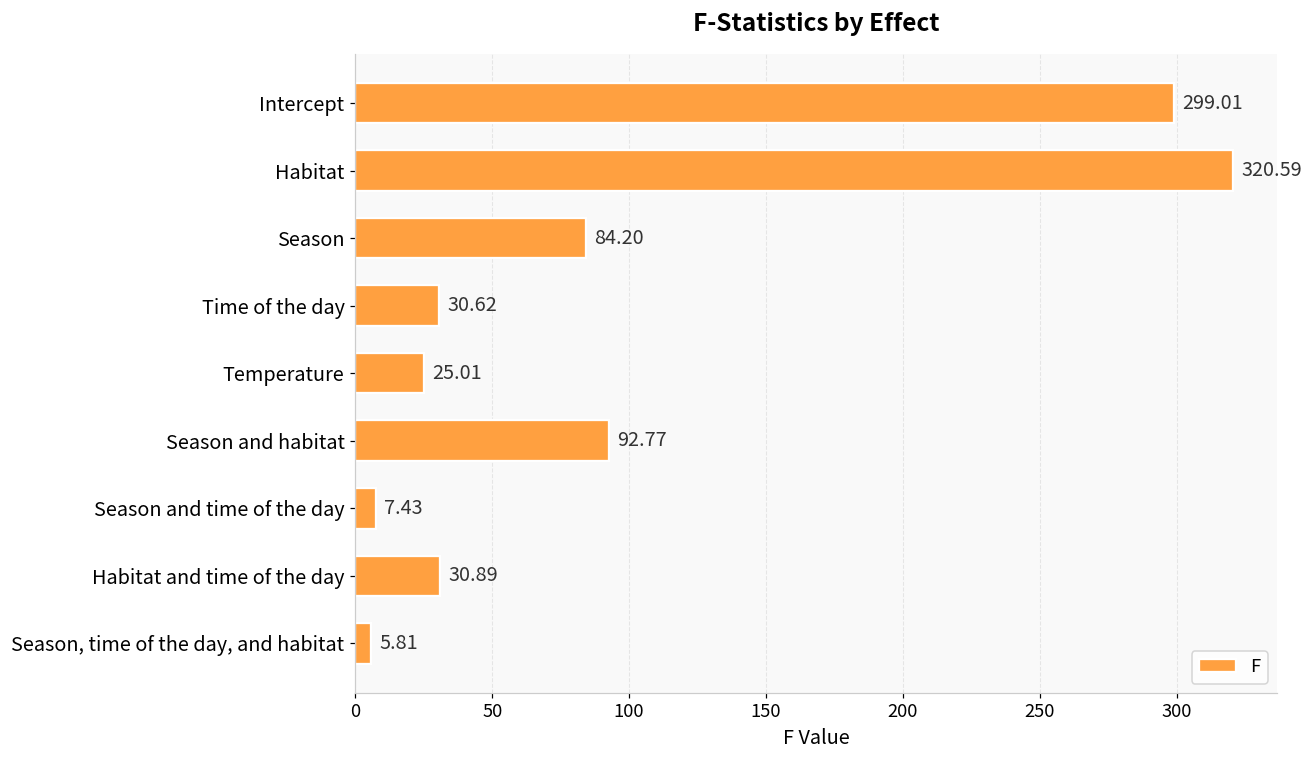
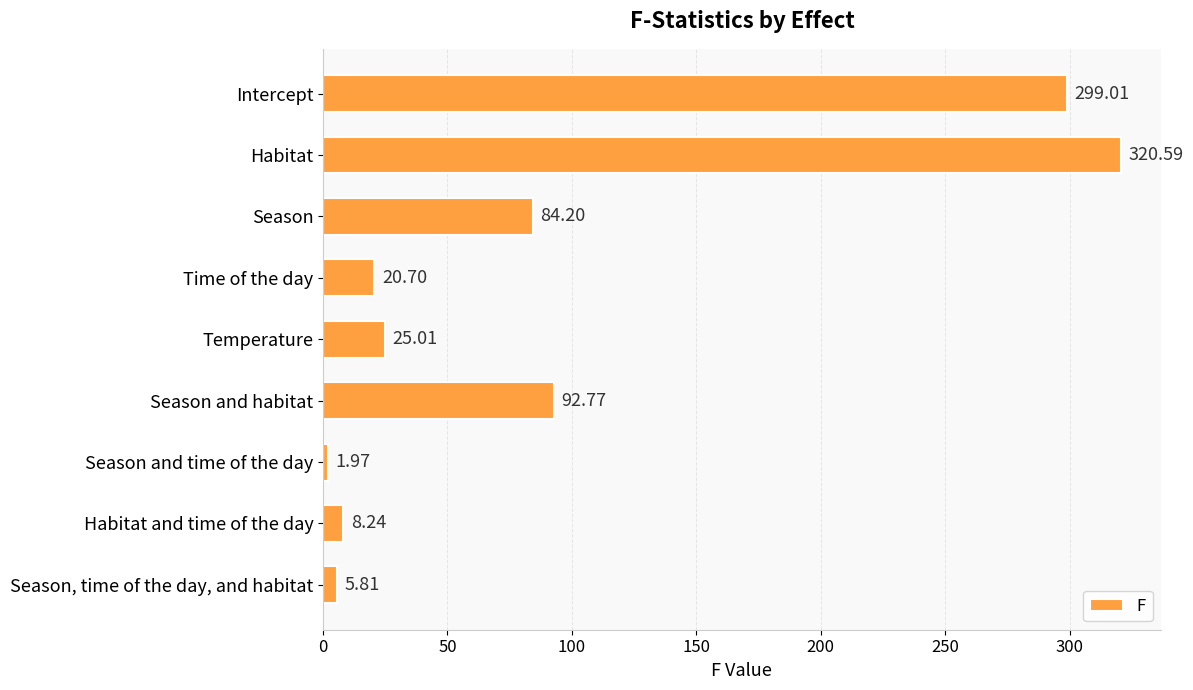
  {
    "Intercept": 299.01,
    "Habitat": 320.59,
    "Season": 84.20,
-   "Time of the day": 30.62,
+   "Time of the day": 20.70,
    "Temperature": 25.01,
    "Season and habitat": 92.77,
-   "Season and time of the day": 7.43,
-   "Habitat and time of the day": 30.89,
+   "Season and time of the day": 1.97,
+   "Habitat and time of the day": 8.24,
    "Season, time of the day, and habitat": 5.81
  }
